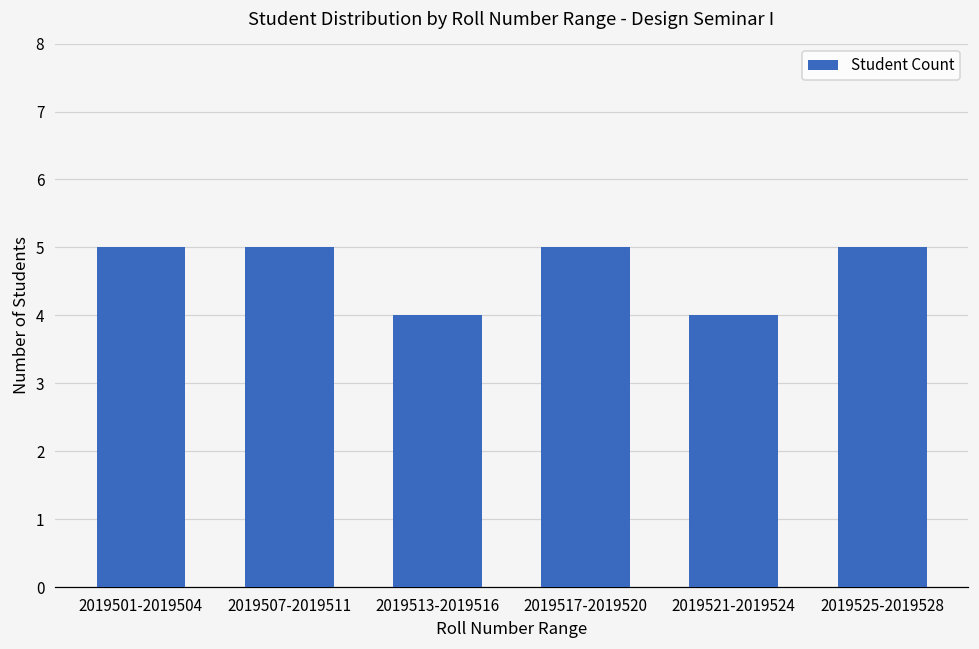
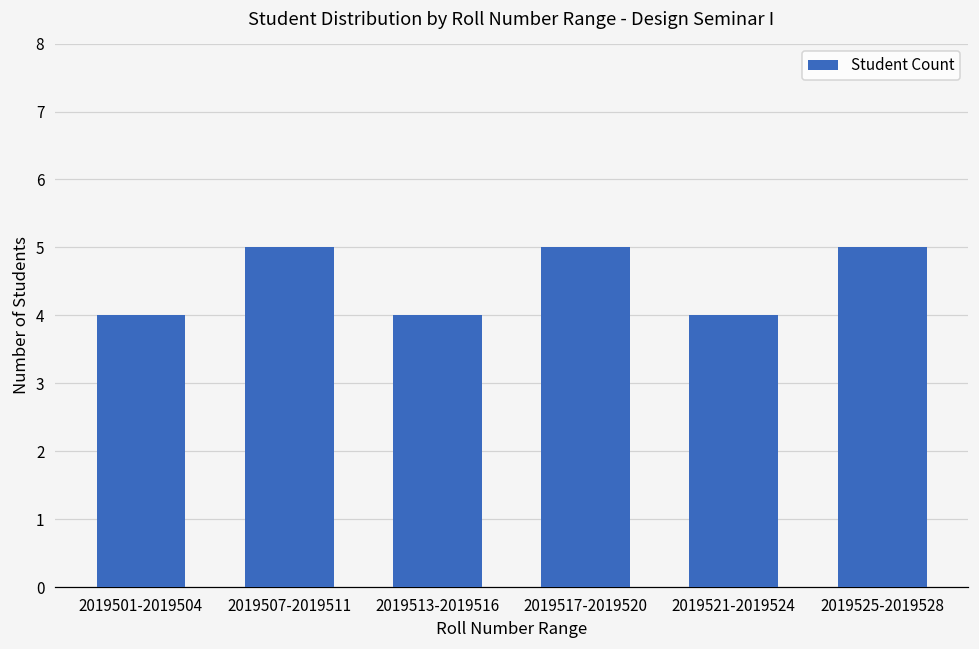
  {
-   "2019501-2019504": 5,
+   "2019501-2019504": 4,
    "2019507-2019511": 5,
    "2019513-2019516": 4,
    "2019517-2019520": 5,
    "2019521-2019524": 4,
    "2019525-2019528": 5
  }
